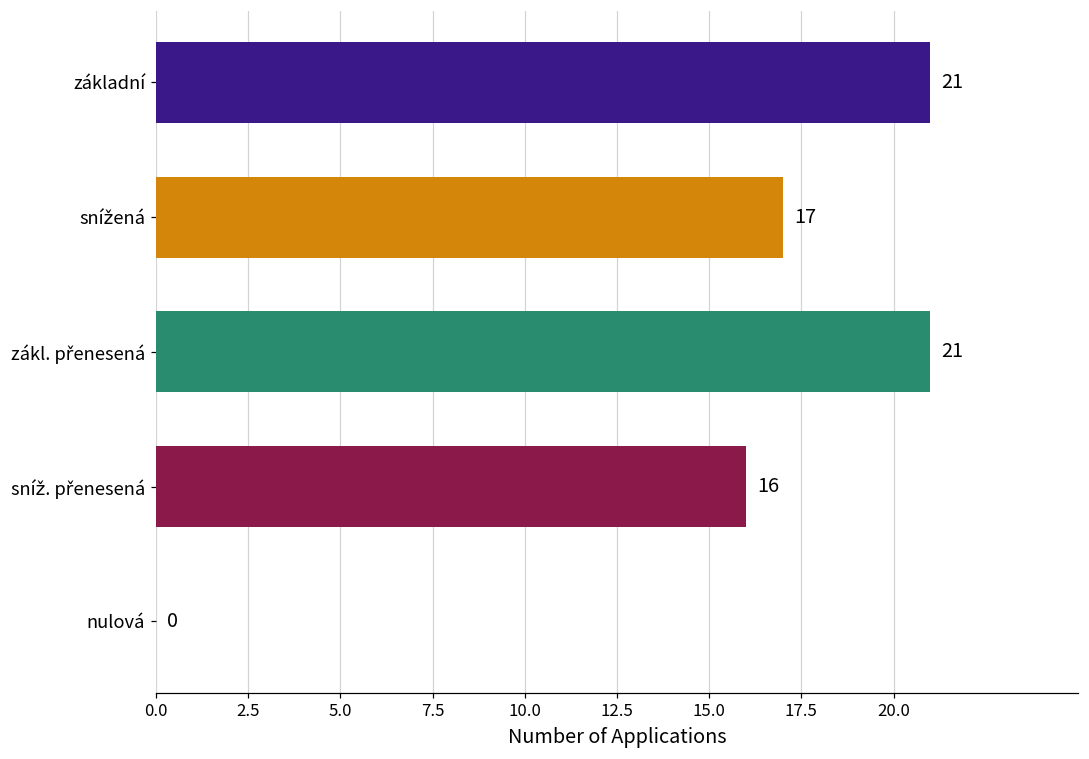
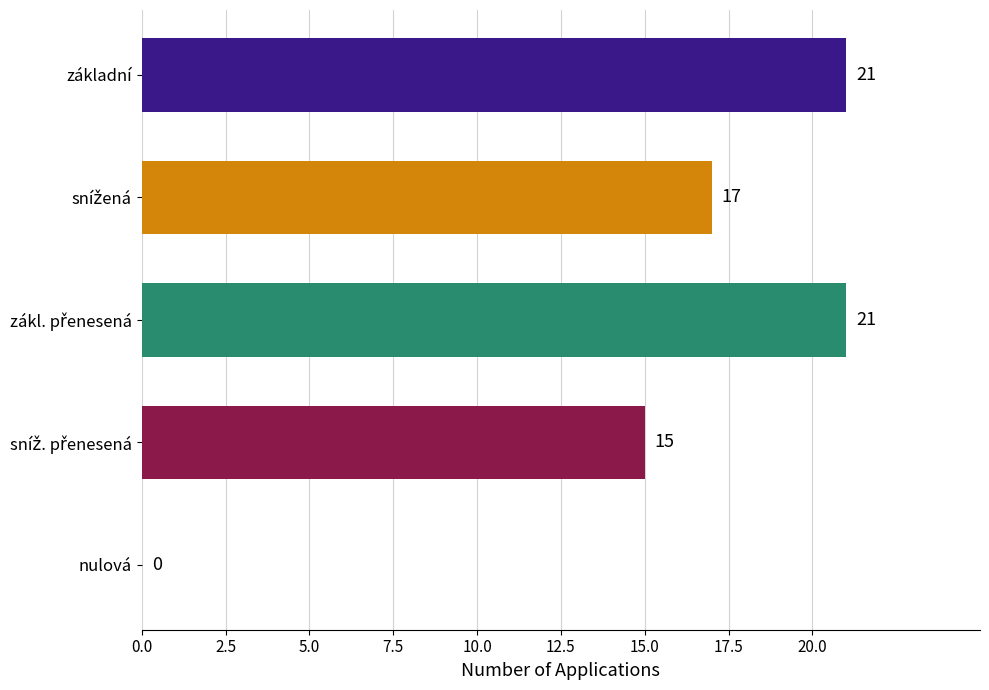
  {
    "základní": 21,
    "snížená": 17,
    "zákl. přenesená": 21,
-   "sníž. přenesená": 16,
+   "sníž. přenesená": 15,
    "nulová": 0
  }
